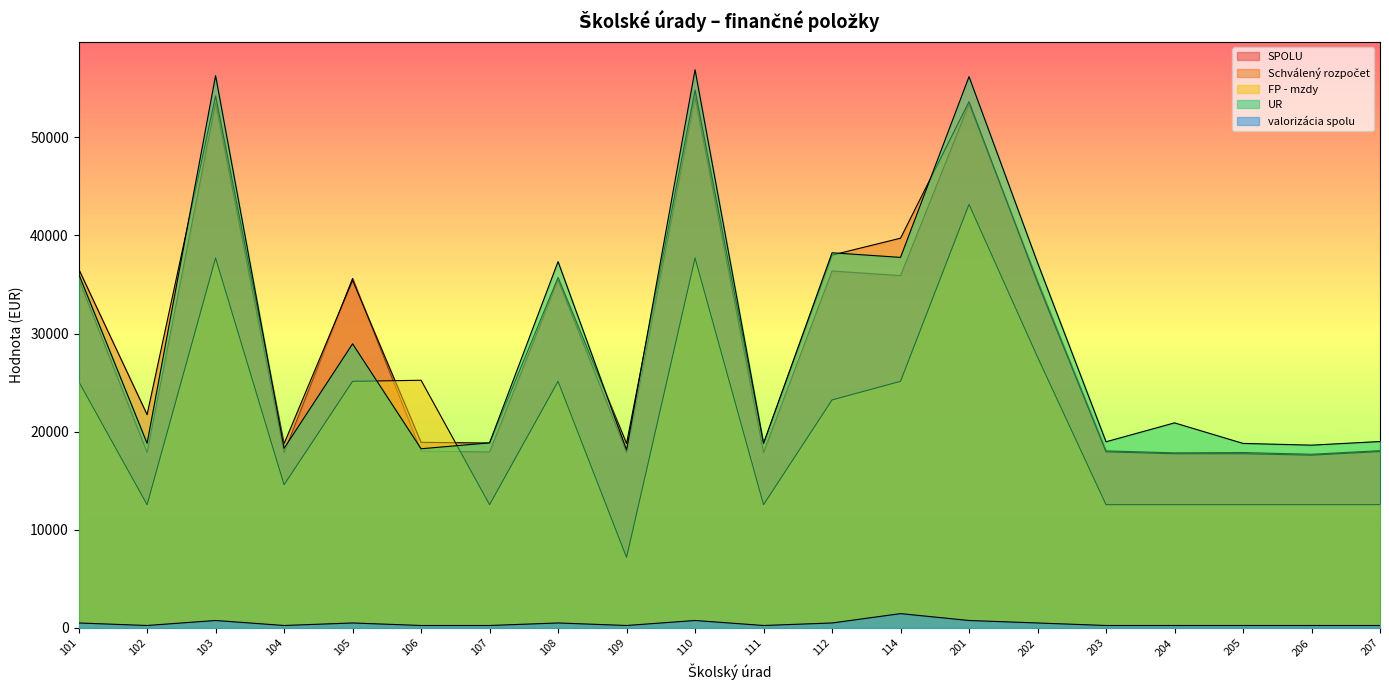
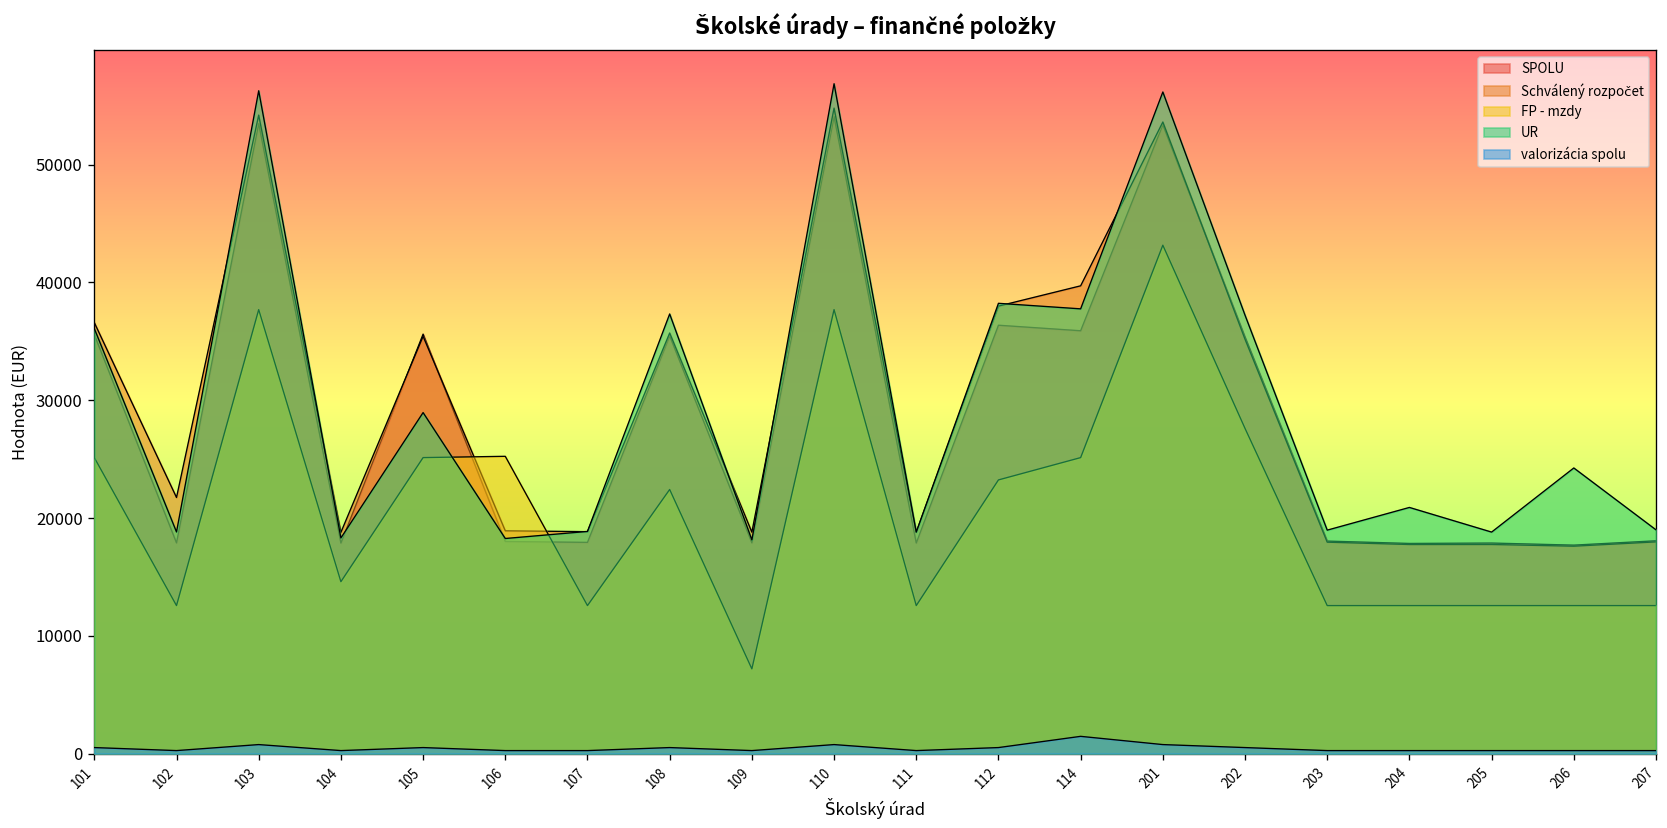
  {
    "FP - mzdy": {
      "101": 25000,
      "102": 13000,
      "103": 38000,
      "104": 15000,
      "105": 25000,
      "106": 25000,
      "107": 13000,
-     "108": 25000,
+     "108": 22000,
      "109": 7000,
      "110": 38000,
      "111": 13000,
      "112": 23000,
      "114": 25000,
      "201": 43000,
      "202": 28000,
      "203": 13000,
      "204": 13000,
      "205": 13000,
      "206": 13000,
      "207": 13000
    },
    "UR": {
      "101": 36000,
      "102": 19000,
      "103": 56000,
      "104": 18000,
      "105": 29000,
      "108": 37000,
      "110": 57000,
      "114": 38000,
      "201": 56000,
      "202": 37000,
      "203": 19000,
      "204": 21000,
      "205": 19000,
-     "206": 19000,
+     "206": 24000,
      "207": 19000
    },
    "valorizácia spolu": {
      "101": 1000,
      "102": 0,
      "103": 1000,
      "104": 0,
      "105": 1000,
      "106": 0,
      "107": 0,
      "108": 1000,
      "109": 0,
      "110": 1000,
      "111": 0,
      "112": 1000,
      "114": 1000,
      "201": 1000,
      "202": 1000,
      "203": 0,
      "204": 0,
      "205": 0,
      "206": 0,
      "207": 0
    }
  }
